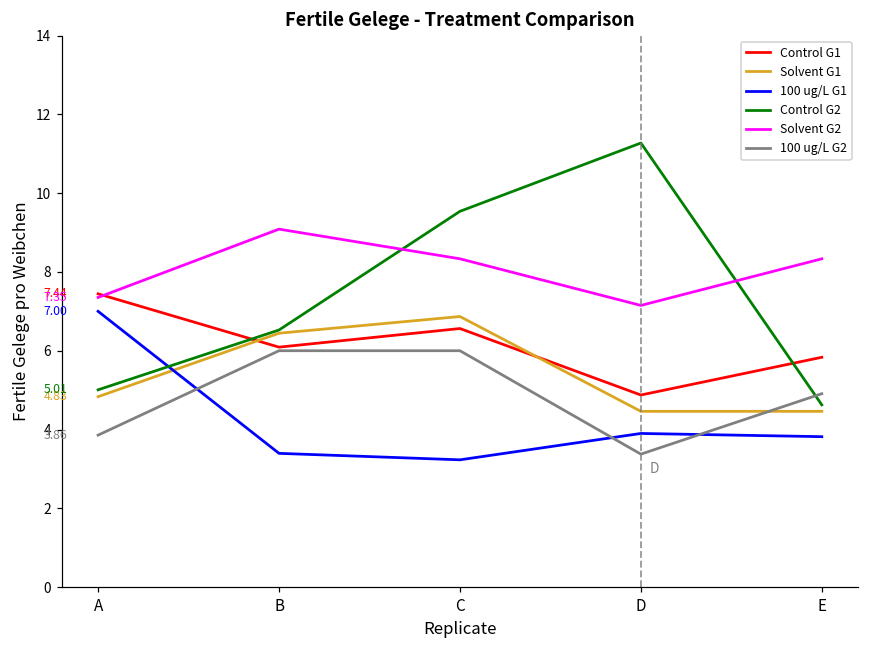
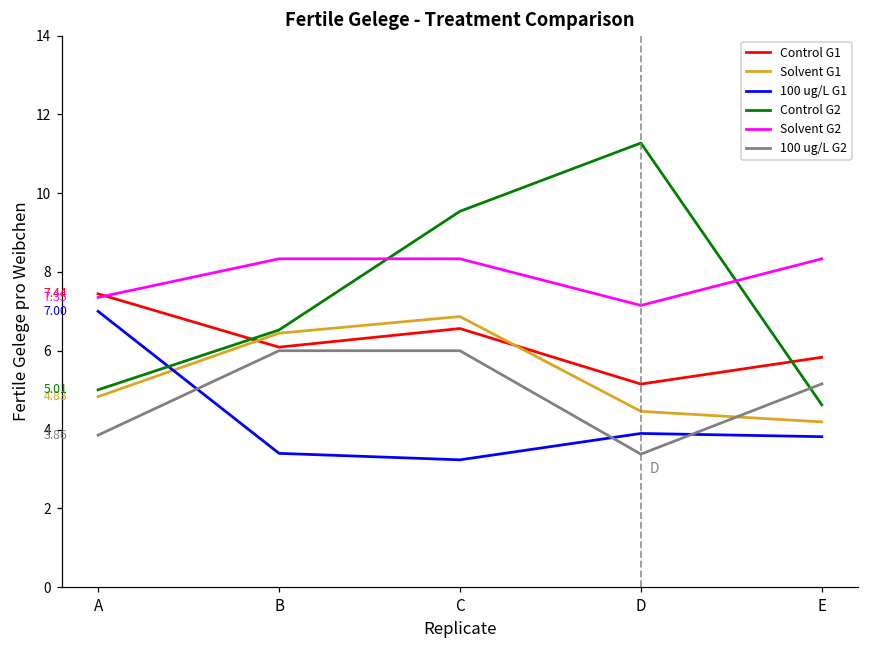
  {
    "Control G1": {
      "B": 6.1,
      "C": 6.6,
-     "D": 4.9,
+     "D": 5.2,
      "E": 5.8
    },
    "Solvent G1": {
      "B": 6.4,
      "C": 6.9,
      "D": 4.5,
-     "E": 4.5
+     "E": 4.2
    },
    "100 ug/L G1": {
      "B": 3.4,
      "C": 3.2,
      "D": 3.9,
      "E": 3.8
    },
    "Control G2": {
      "B": 6.5,
      "C": 9.5,
      "D": 11.3,
      "E": 4.6
    },
    "Solvent G2": {
-     "B": 9.1,
+     "B": 8.3,
      "C": 8.3,
      "D": 7.2,
      "E": 8.3
    },
    "100 ug/L G2": {
      "B": 6.0,
      "C": 6.0,
      "D": 3.4,
-     "E": 4.9
+     "E": 5.2
    }
  }
